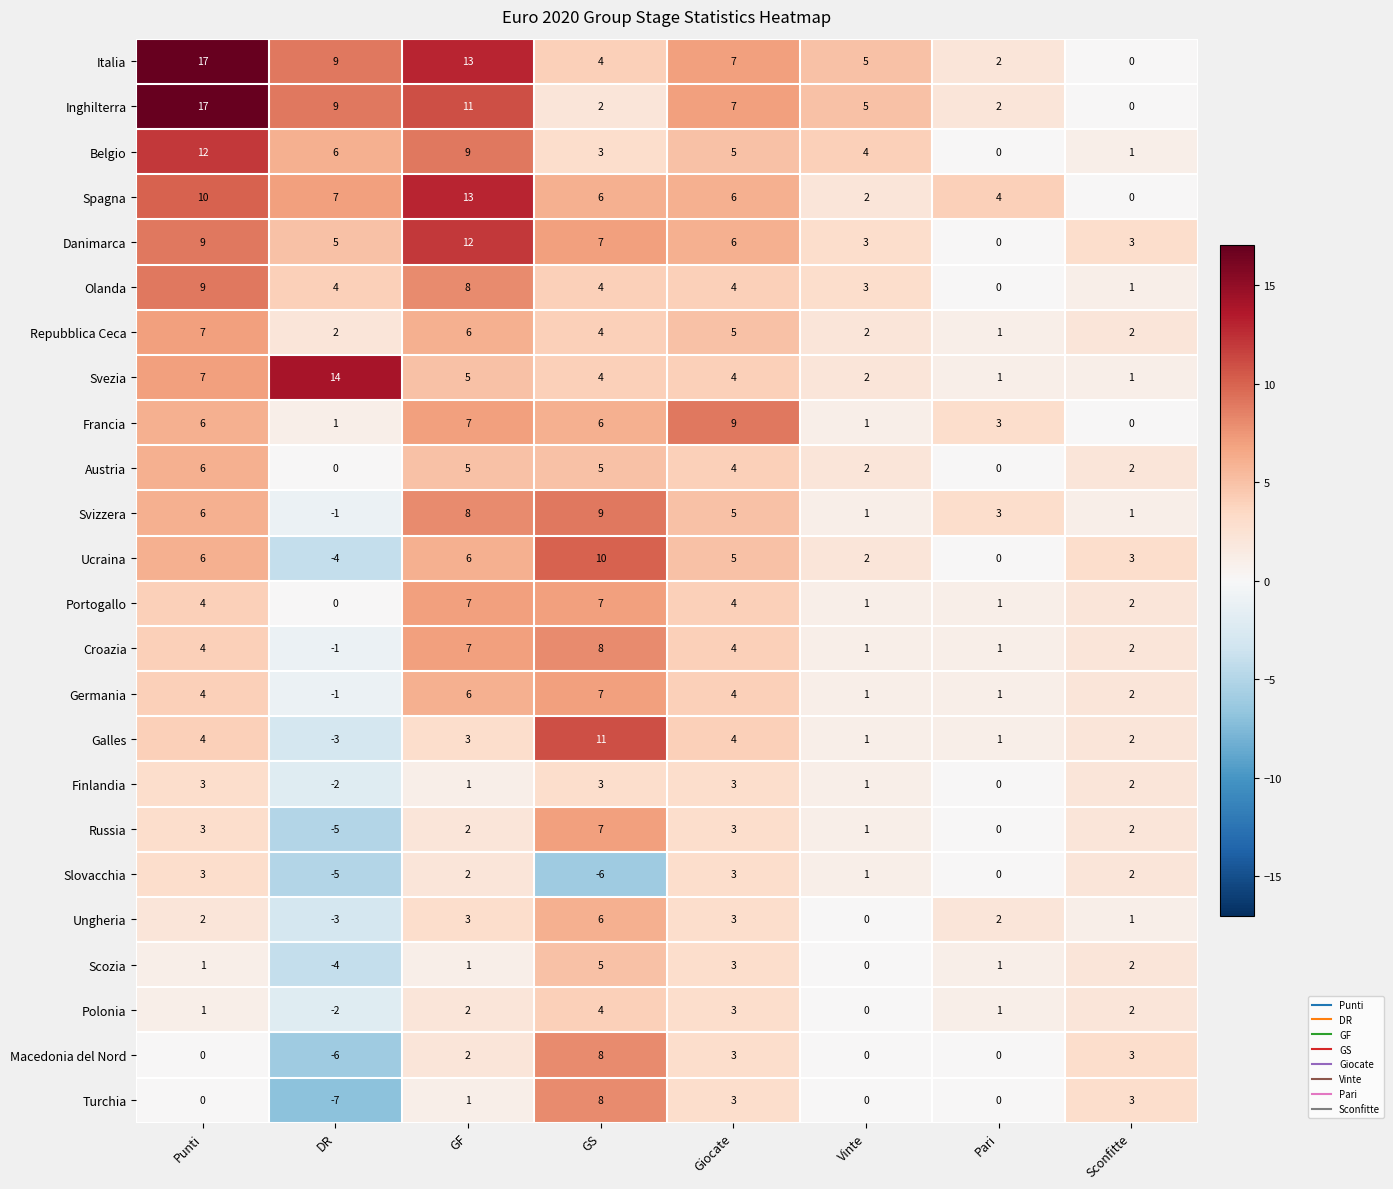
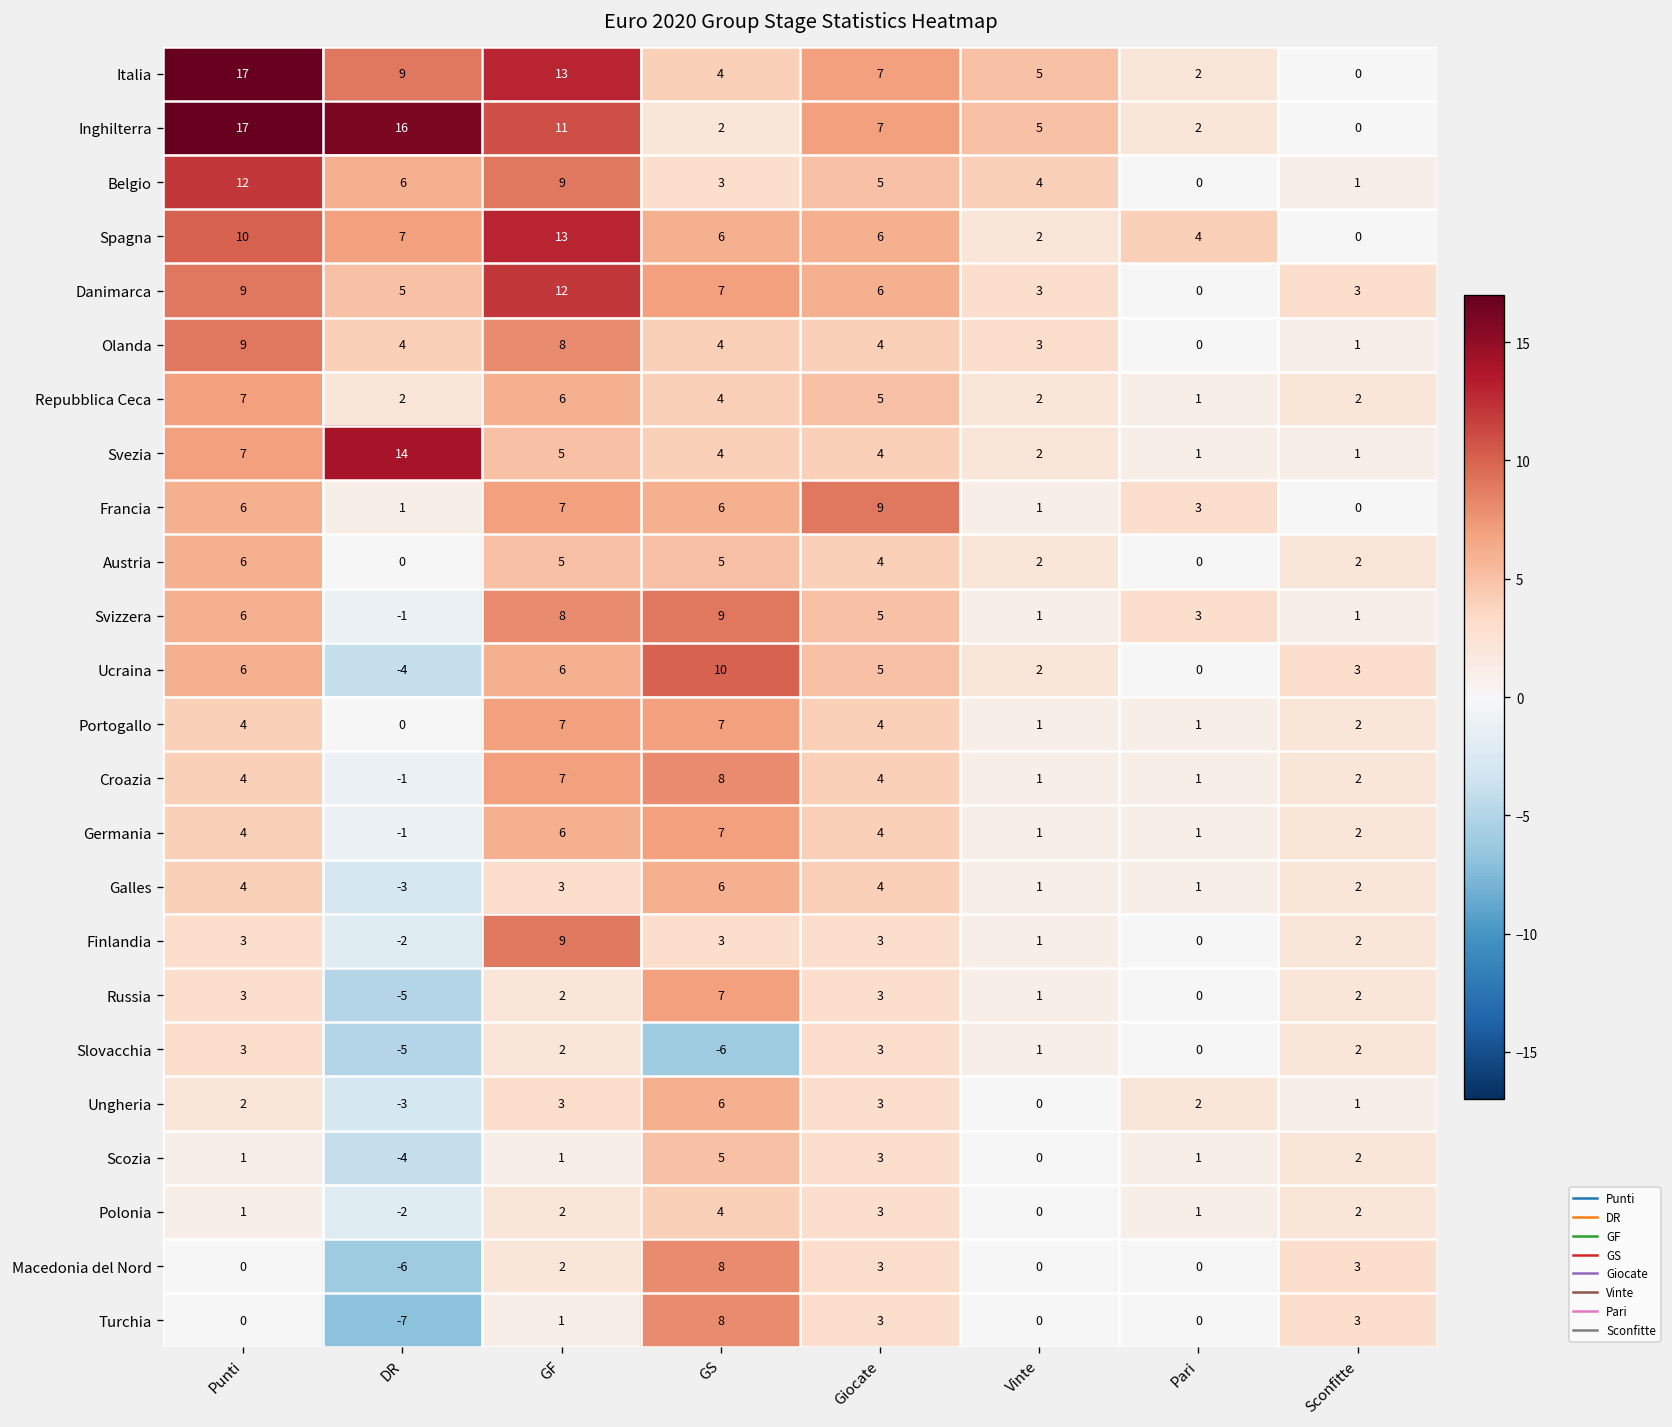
  {
    "Italia": {
      "Punti": 17,
      "DR": 9,
      "GF": 13,
      "GS": 4,
      "Giocate": 7,
      "Vinte": 5,
      "Pari": 2,
      "Sconfitte": 0
    },
    "Inghilterra": {
      "Punti": 17,
-     "DR": 9,
+     "DR": 16,
      "GF": 11,
      "GS": 2,
      "Giocate": 7,
      "Vinte": 5,
      "Pari": 2,
      "Sconfitte": 0
    },
    "Belgio": {
      "Punti": 12,
      "DR": 6,
      "GF": 9,
      "GS": 3,
      "Giocate": 5,
      "Vinte": 4,
      "Pari": 0,
      "Sconfitte": 1
    },
    "Spagna": {
      "Punti": 10,
      "DR": 7,
      "GF": 13,
      "GS": 6,
      "Giocate": 6,
      "Vinte": 2,
      "Pari": 4,
      "Sconfitte": 0
    },
    "Danimarca": {
      "Punti": 9,
      "DR": 5,
      "GF": 12,
      "GS": 7,
      "Giocate": 6,
      "Vinte": 3,
      "Pari": 0,
      "Sconfitte": 3
    },
    "Olanda": {
      "Punti": 9,
      "DR": 4,
      "GF": 8,
      "GS": 4,
      "Giocate": 4,
      "Vinte": 3,
      "Pari": 0,
      "Sconfitte": 1
    },
    "Repubblica Ceca": {
      "Punti": 7,
      "DR": 2,
      "GF": 6,
      "GS": 4,
      "Giocate": 5,
      "Vinte": 2,
      "Pari": 1,
      "Sconfitte": 2
    },
    "Svezia": {
      "Punti": 7,
      "DR": 14,
      "GF": 5,
      "GS": 4,
      "Giocate": 4,
      "Vinte": 2,
      "Pari": 1,
      "Sconfitte": 1
    },
    "Francia": {
      "Punti": 6,
      "DR": 1,
      "GF": 7,
      "GS": 6,
      "Giocate": 9,
      "Vinte": 1,
      "Pari": 3,
      "Sconfitte": 0
    },
    "Austria": {
      "Punti": 6,
      "DR": 0,
      "GF": 5,
      "GS": 5,
      "Giocate": 4,
      "Vinte": 2,
      "Pari": 0,
      "Sconfitte": 2
    },
    "Svizzera": {
      "Punti": 6,
      "DR": -1,
      "GF": 8,
      "GS": 9,
      "Giocate": 5,
      "Vinte": 1,
      "Pari": 3,
      "Sconfitte": 1
    },
    "Ucraina": {
      "Punti": 6,
      "DR": -4,
      "GF": 6,
      "GS": 10,
      "Giocate": 5,
      "Vinte": 2,
      "Pari": 0,
      "Sconfitte": 3
    },
    "Portogallo": {
      "Punti": 4,
      "DR": 0,
      "GF": 7,
      "GS": 7,
      "Giocate": 4,
      "Vinte": 1,
      "Pari": 1,
      "Sconfitte": 2
    },
    "Croazia": {
      "Punti": 4,
      "DR": -1,
      "GF": 7,
      "GS": 8,
      "Giocate": 4,
      "Vinte": 1,
      "Pari": 1,
      "Sconfitte": 2
    },
    "Germania": {
      "Punti": 4,
      "DR": -1,
      "GF": 6,
      "GS": 7,
      "Giocate": 4,
      "Vinte": 1,
      "Pari": 1,
      "Sconfitte": 2
    },
    "Galles": {
      "Punti": 4,
      "DR": -3,
      "GF": 3,
-     "GS": 11,
+     "GS": 6,
      "Giocate": 4,
      "Vinte": 1,
      "Pari": 1,
      "Sconfitte": 2
    },
    "Finlandia": {
      "Punti": 3,
      "DR": -2,
-     "GF": 1,
+     "GF": 9,
      "GS": 3,
      "Giocate": 3,
      "Vinte": 1,
      "Pari": 0,
      "Sconfitte": 2
    },
    "Russia": {
      "Punti": 3,
      "DR": -5,
      "GF": 2,
      "GS": 7,
      "Giocate": 3,
      "Vinte": 1,
      "Pari": 0,
      "Sconfitte": 2
    },
    "Slovacchia": {
      "Punti": 3,
      "DR": -5,
      "GF": 2,
      "GS": -6,
      "Giocate": 3,
      "Vinte": 1,
      "Pari": 0,
      "Sconfitte": 2
    },
    "Ungheria": {
      "Punti": 2,
      "DR": -3,
      "GF": 3,
      "GS": 6,
      "Giocate": 3,
      "Vinte": 0,
      "Pari": 2,
      "Sconfitte": 1
    },
    "Scozia": {
      "Punti": 1,
      "DR": -4,
      "GF": 1,
      "GS": 5,
      "Giocate": 3,
      "Vinte": 0,
      "Pari": 1,
      "Sconfitte": 2
    },
    "Polonia": {
      "Punti": 1,
      "DR": -2,
      "GF": 2,
      "GS": 4,
      "Giocate": 3,
      "Vinte": 0,
      "Pari": 1,
      "Sconfitte": 2
    },
    "Macedonia del Nord": {
      "Punti": 0,
      "DR": -6,
      "GF": 2,
      "GS": 8,
      "Giocate": 3,
      "Vinte": 0,
      "Pari": 0,
      "Sconfitte": 3
    },
    "Turchia": {
      "Punti": 0,
      "DR": -7,
      "GF": 1,
      "GS": 8,
      "Giocate": 3,
      "Vinte": 0,
      "Pari": 0,
      "Sconfitte": 3
    }
  }
